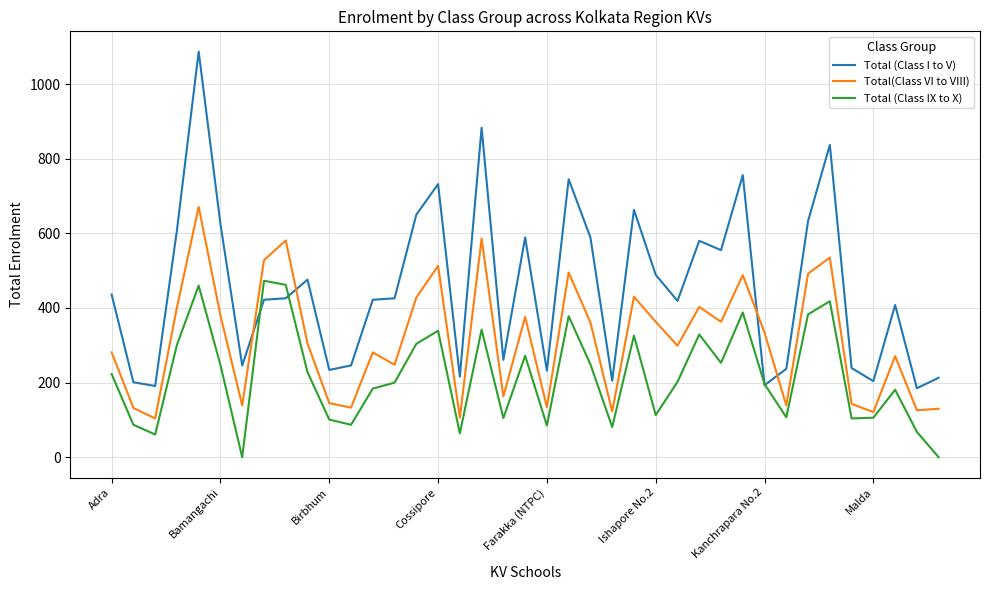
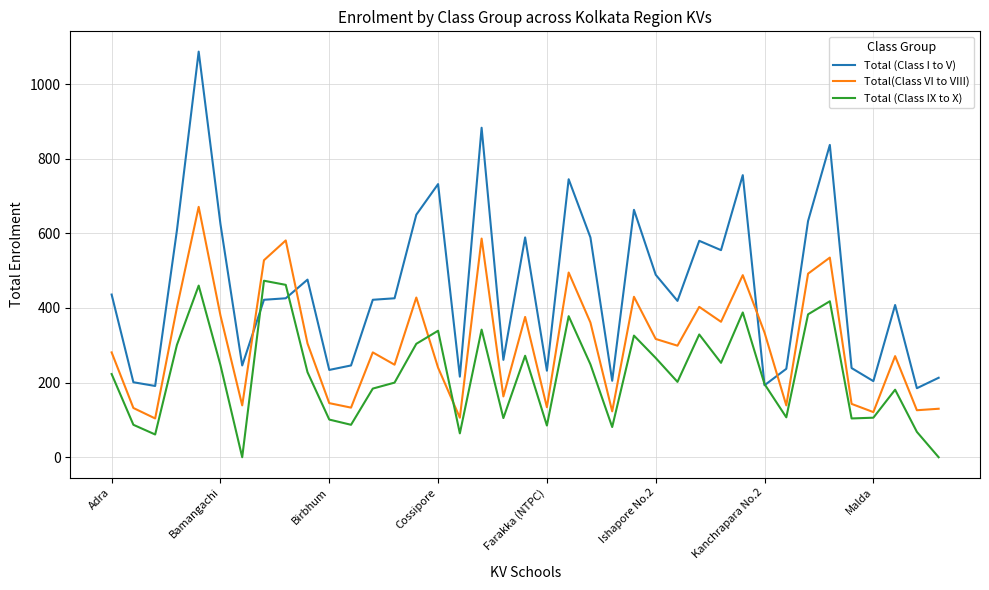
  {
    "Total (Class I to V)": {
      "Adra": 440,
      "Bamangachi": 630,
      "Birbhum": 230,
      "Cossipore": 730,
      "Farakka (NTPC)": 230,
      "Ishapore No.2": 490,
      "Malda": 200
    },
    "Total(Class VI to VIII)": {
      "Adra": 280,
      "Bamangachi": 380,
      "Birbhum": 150,
-     "Cossipore": 510,
+     "Cossipore": 240,
      "Farakka (NTPC)": 130,
-     "Ishapore No.2": 360,
+     "Ishapore No.2": 320,
      "Kanchrapara No.2": 330,
      "Malda": 120
    },
    "Total (Class IX to X)": {
      "Adra": 220,
      "Bamangachi": 250,
      "Birbhum": 100,
      "Cossipore": 340,
      "Farakka (NTPC)": 90,
-     "Ishapore No.2": 110,
+     "Ishapore No.2": 270,
      "Malda": 110
    }
  }
